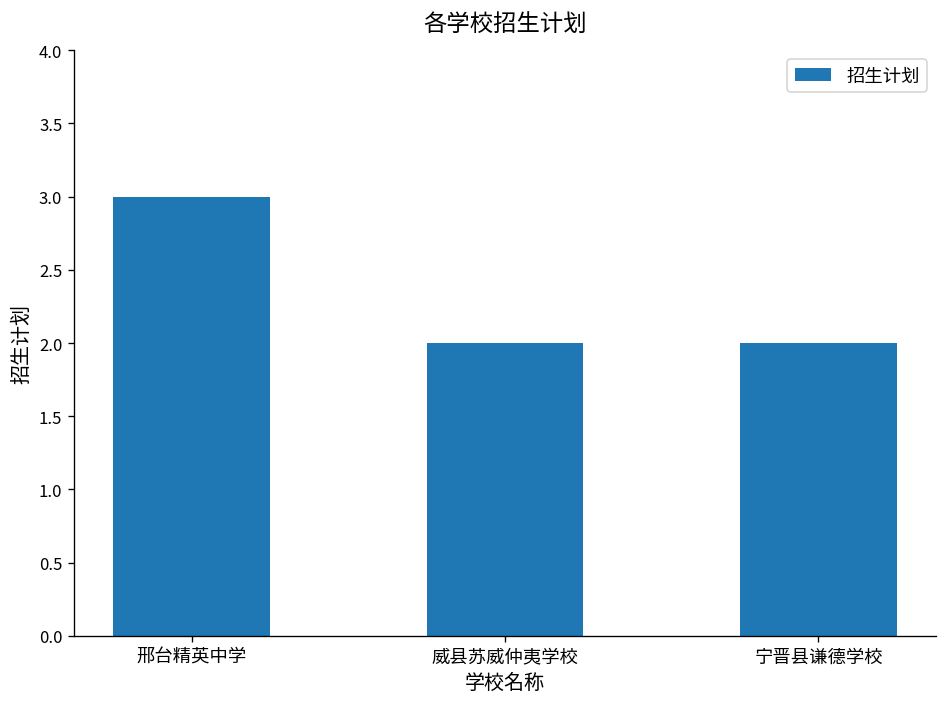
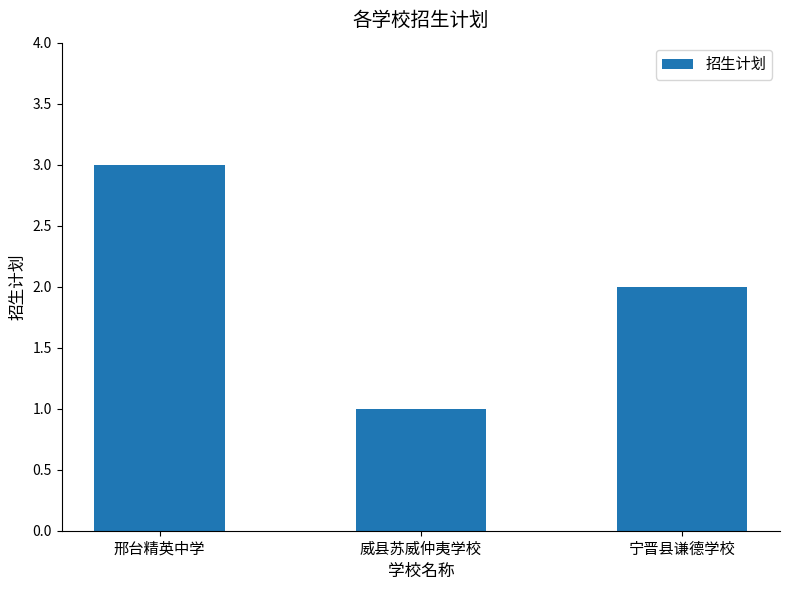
  {
    "邢台精英中学": 3,
-   "威县苏威仲夷学校": 2,
+   "威县苏威仲夷学校": 1,
    "宁晋县谦德学校": 2
  }
